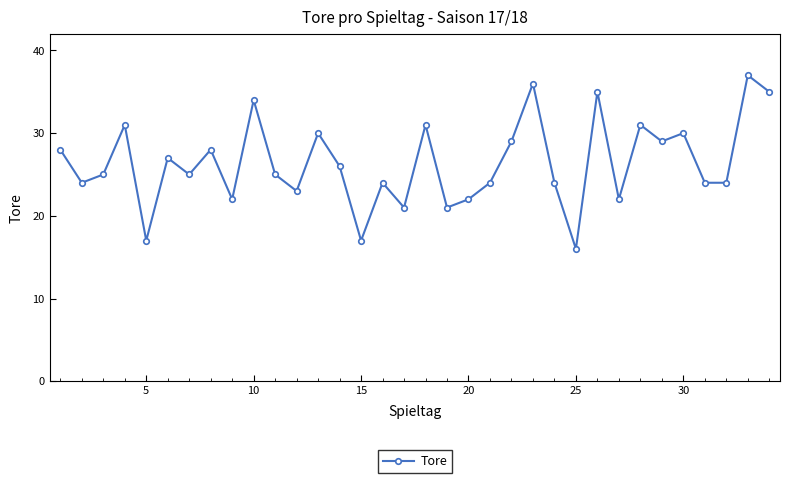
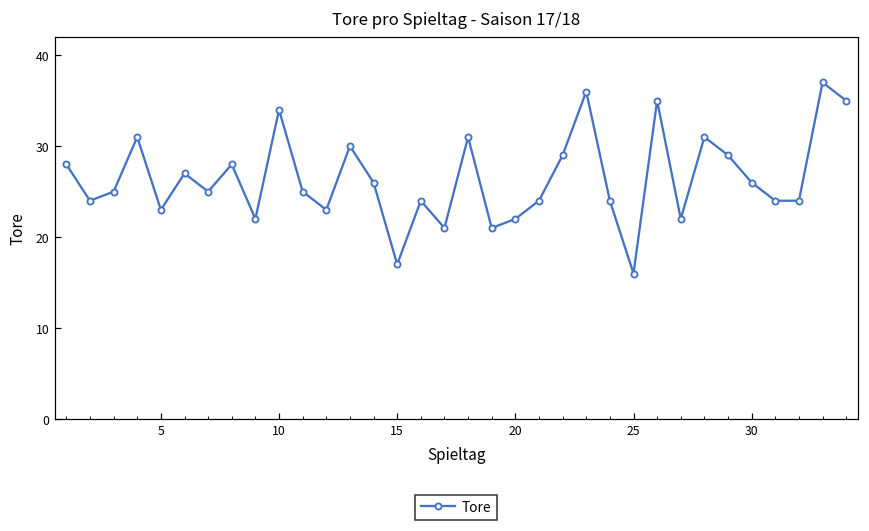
  {
-   "5": 17,
+   "5": 23,
    "10": 34,
    "15": 17,
    "20": 22,
    "25": 16,
-   "30": 30
+   "30": 26
  }
